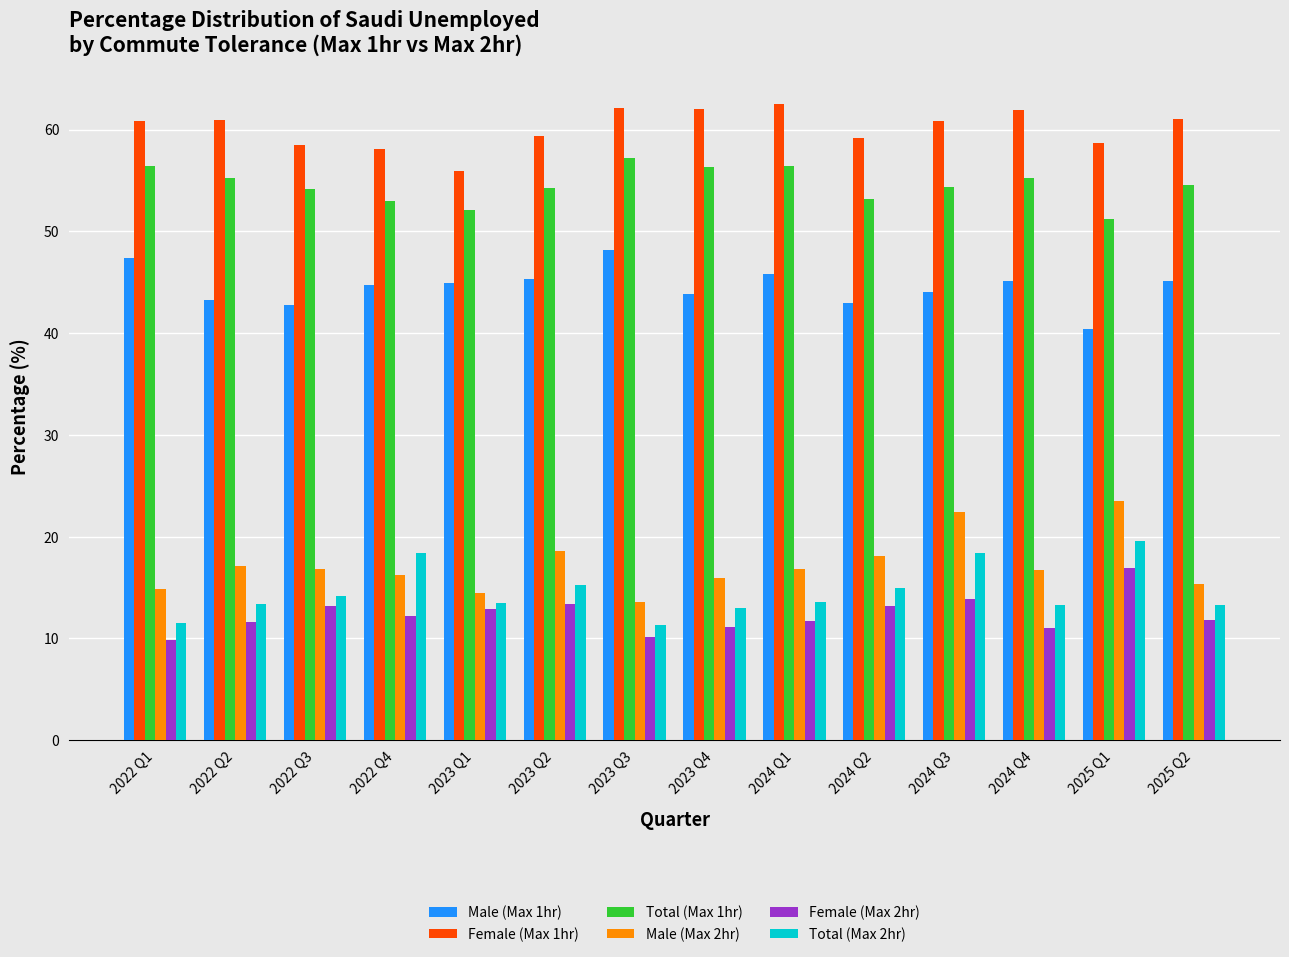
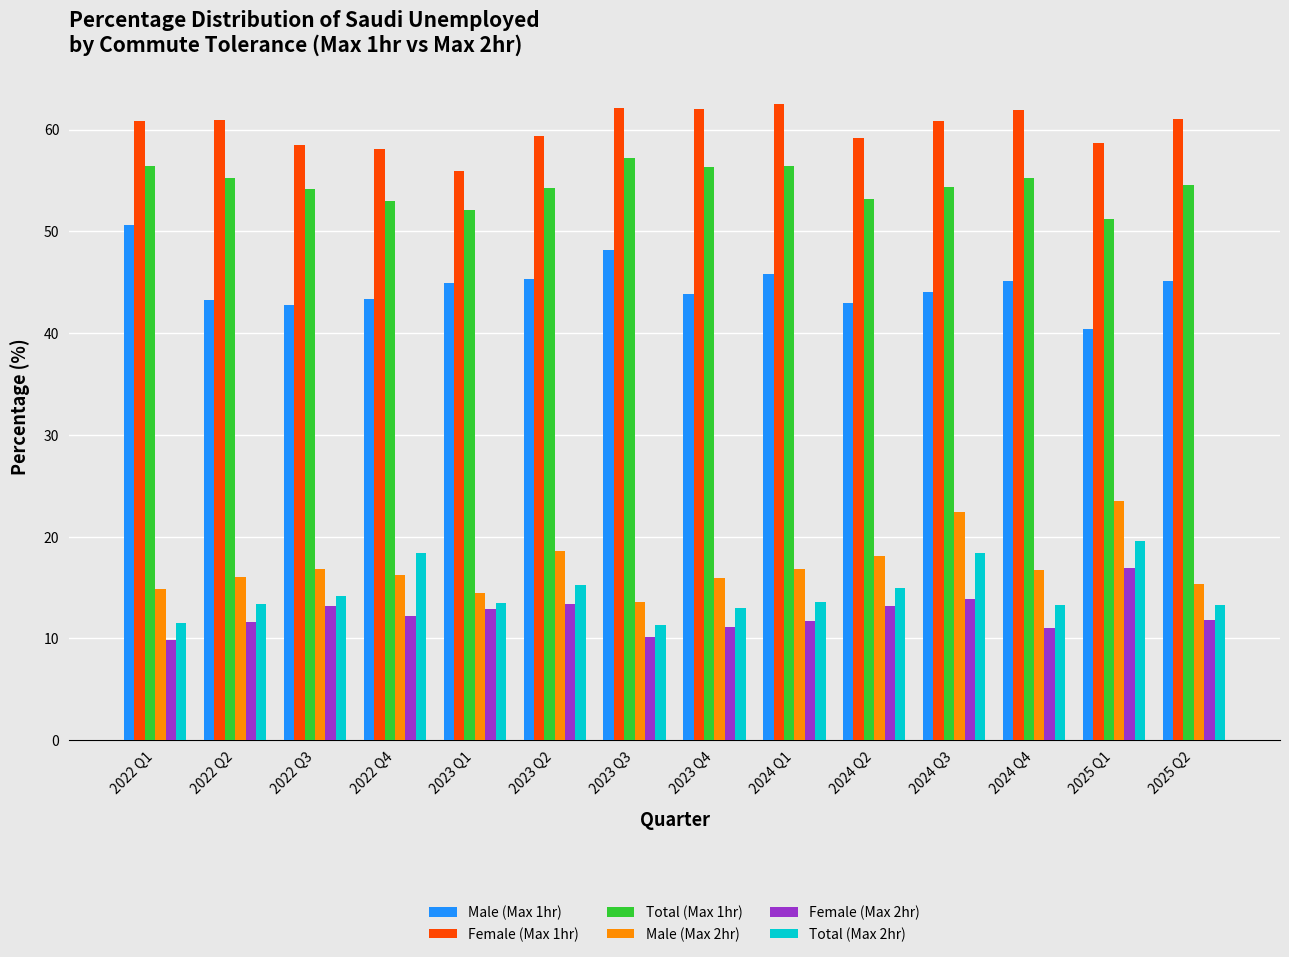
  {
    "Male (Max 1hr)": {
-     "2022 Q1": 47.4,
+     "2022 Q1": 50.6,
      "2022 Q2": 43.3,
      "2022 Q3": 42.8,
-     "2022 Q4": 44.7,
+     "2022 Q4": 43.3,
      "2023 Q1": 45.0,
      "2023 Q2": 45.3,
      "2023 Q3": 48.2,
      "2023 Q4": 43.8,
      "2024 Q1": 45.8,
      "2024 Q2": 43.0,
      "2024 Q3": 44.0,
      "2024 Q4": 45.2,
      "2025 Q1": 40.4,
      "2025 Q2": 45.1
    },
    "Female (Max 1hr)": {
      "2022 Q1": 60.9,
      "2022 Q2": 60.9,
      "2022 Q3": 58.5,
      "2022 Q4": 58.1,
      "2023 Q1": 56.0,
      "2023 Q2": 59.4,
      "2023 Q3": 62.1,
      "2023 Q4": 62.0,
      "2024 Q1": 62.5,
      "2024 Q2": 59.1,
      "2024 Q3": 60.9,
      "2024 Q4": 61.9,
      "2025 Q1": 58.7,
      "2025 Q2": 61.1
    },
    "Total (Max 1hr)": {
      "2022 Q1": 56.4,
      "2022 Q2": 55.2,
      "2022 Q3": 54.1,
      "2022 Q4": 53.0,
      "2023 Q1": 52.1,
      "2023 Q2": 54.3,
      "2023 Q3": 57.2,
      "2023 Q4": 56.4,
      "2024 Q1": 56.4,
      "2024 Q2": 53.2,
      "2024 Q3": 54.4,
      "2024 Q4": 55.2,
      "2025 Q1": 51.3,
      "2025 Q2": 54.5
    },
    "Male (Max 2hr)": {
      "2022 Q1": 14.9,
-     "2022 Q2": 17.1,
+     "2022 Q2": 16.0,
      "2022 Q3": 16.8,
      "2022 Q4": 16.2,
      "2023 Q1": 14.5,
      "2023 Q2": 18.6,
      "2023 Q3": 13.6,
      "2023 Q4": 15.9,
      "2024 Q1": 16.8,
      "2024 Q2": 18.1,
      "2024 Q3": 22.4,
      "2024 Q4": 16.8,
      "2025 Q1": 23.5,
      "2025 Q2": 15.4
    },
    "Female (Max 2hr)": {
      "2022 Q1": 9.8,
      "2022 Q2": 11.6,
      "2022 Q3": 13.1,
      "2022 Q4": 12.2,
      "2023 Q1": 12.9,
      "2023 Q2": 13.4,
      "2023 Q3": 10.1,
      "2023 Q4": 11.1,
      "2024 Q1": 11.7,
      "2024 Q2": 13.2,
      "2024 Q3": 13.9,
      "2024 Q4": 11.0,
      "2025 Q1": 17.0,
      "2025 Q2": 11.8
    },
    "Total (Max 2hr)": {
      "2022 Q1": 11.5,
      "2022 Q2": 13.4,
      "2022 Q3": 14.2,
      "2022 Q4": 18.4,
      "2023 Q1": 13.5,
      "2023 Q2": 15.3,
      "2023 Q3": 11.4,
      "2023 Q4": 13.0,
      "2024 Q1": 13.6,
      "2024 Q2": 15.0,
      "2024 Q3": 18.4,
      "2024 Q4": 13.3,
      "2025 Q1": 19.6,
      "2025 Q2": 13.3
    }
  }
